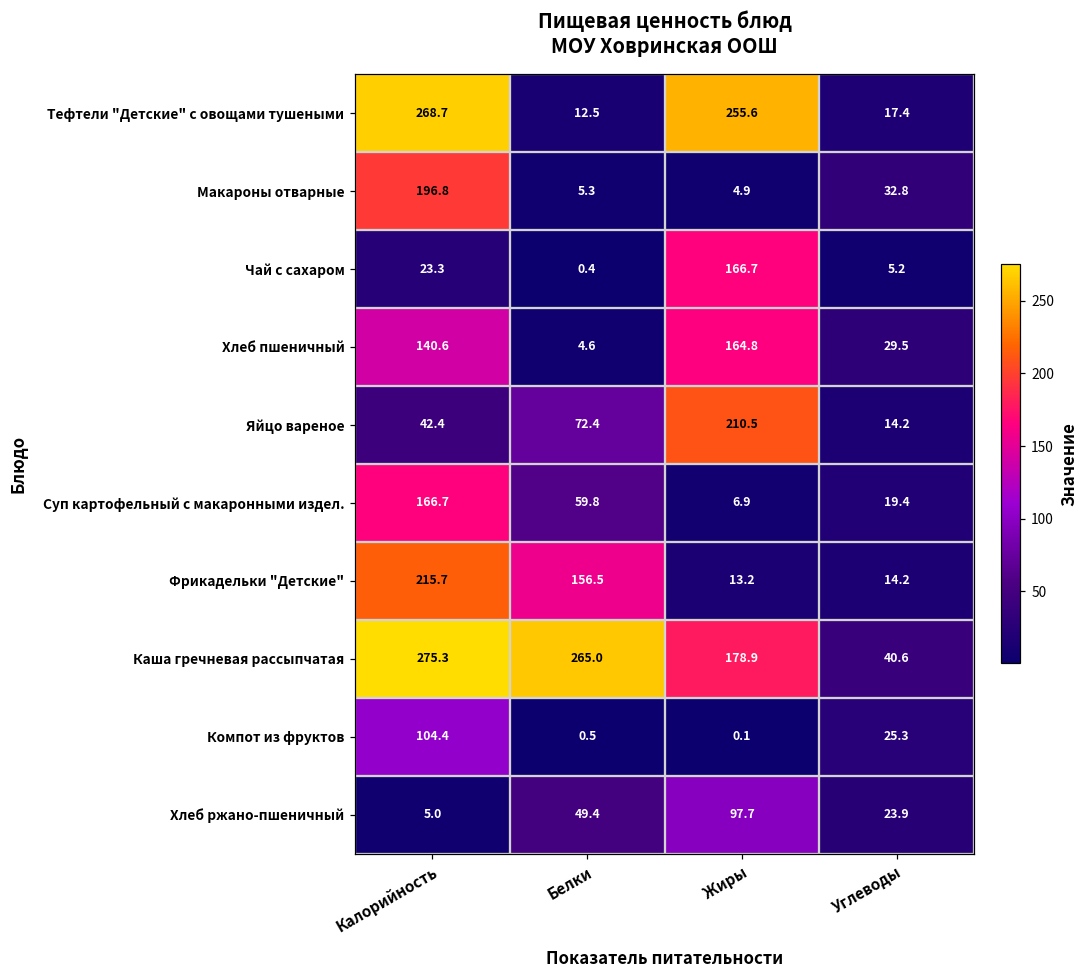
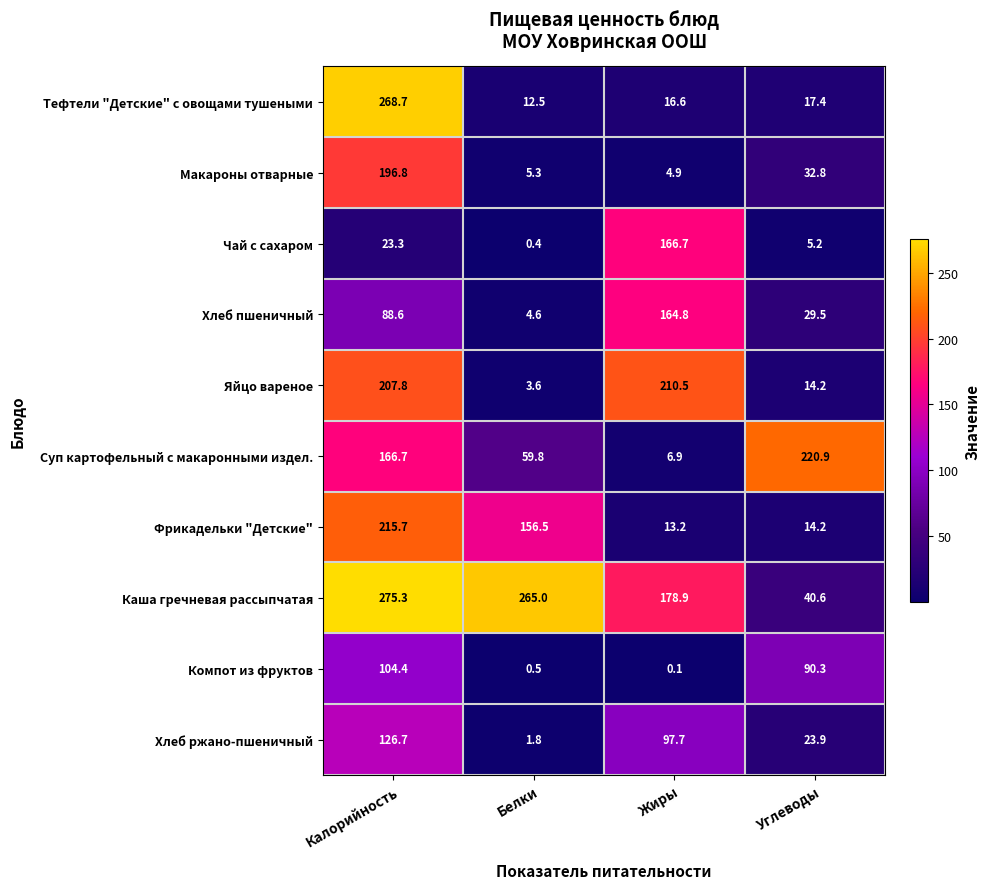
  {
    "Тефтели \"Детские\" с овощами тушеными": {
      "Калорийность": 268.7,
      "Белки": 12.5,
-     "Жиры": 255.6,
+     "Жиры": 16.6,
      "Углеводы": 17.4
    },
    "Макароны отварные": {
      "Калорийность": 196.8,
      "Белки": 5.3,
      "Жиры": 4.9,
      "Углеводы": 32.8
    },
    "Чай с сахаром": {
      "Калорийность": 23.3,
      "Белки": 0.4,
      "Жиры": 166.7,
      "Углеводы": 5.2
    },
    "Хлеб пшеничный": {
-     "Калорийность": 140.6,
+     "Калорийность": 88.6,
      "Белки": 4.6,
      "Жиры": 164.8,
      "Углеводы": 29.5
    },
    "Яйцо вареное": {
-     "Калорийность": 42.4,
-     "Белки": 72.4,
+     "Калорийность": 207.8,
+     "Белки": 3.6,
      "Жиры": 210.5,
      "Углеводы": 14.2
    },
    "Суп картофельный с макаронными издел.": {
      "Калорийность": 166.7,
      "Белки": 59.8,
      "Жиры": 6.9,
-     "Углеводы": 19.4
+     "Углеводы": 220.9
    },
    "Фрикадельки \"Детские\"": {
      "Калорийность": 215.7,
      "Белки": 156.5,
      "Жиры": 13.2,
      "Углеводы": 14.2
    },
    "Каша гречневая рассыпчатая": {
      "Калорийность": 275.3,
      "Белки": 265.0,
      "Жиры": 178.9,
      "Углеводы": 40.6
    },
    "Компот из фруктов": {
      "Калорийность": 104.4,
      "Белки": 0.5,
      "Жиры": 0.1,
-     "Углеводы": 25.3
+     "Углеводы": 90.3
    },
    "Хлеб ржано-пшеничный": {
-     "Калорийность": 5.0,
-     "Белки": 49.4,
+     "Калорийность": 126.7,
+     "Белки": 1.8,
      "Жиры": 97.7,
      "Углеводы": 23.9
    }
  }
